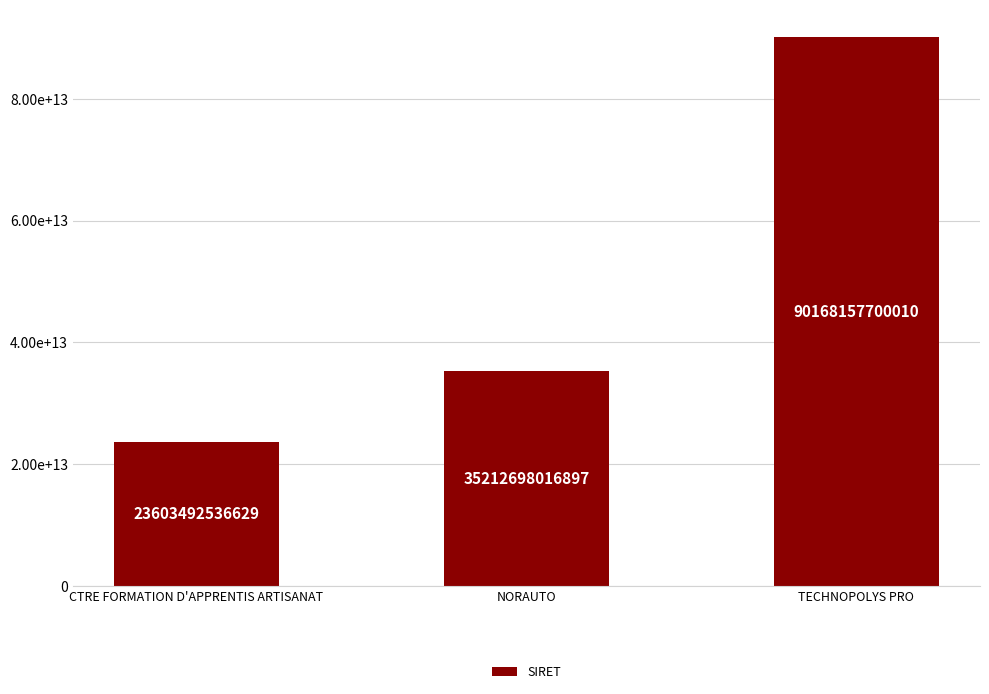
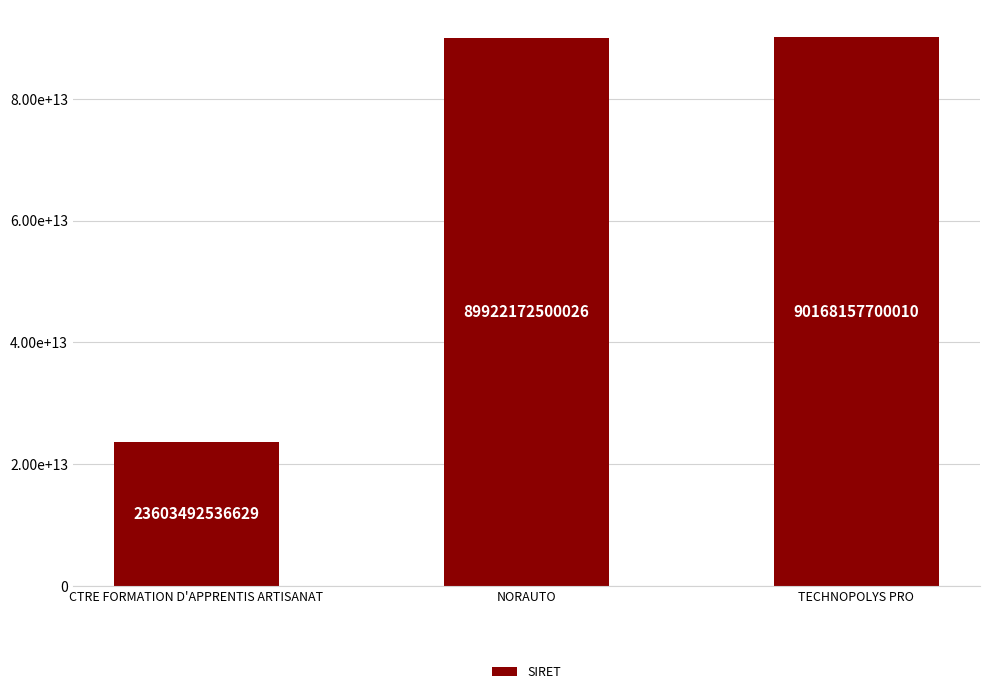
  {
    "CTRE FORMATION D'APPRENTIS ARTISANAT": 23603492536629,
-   "NORAUTO": 35212698016897,
+   "NORAUTO": 89922172500026,
    "TECHNOPOLYS PRO": 90168157700010
  }
